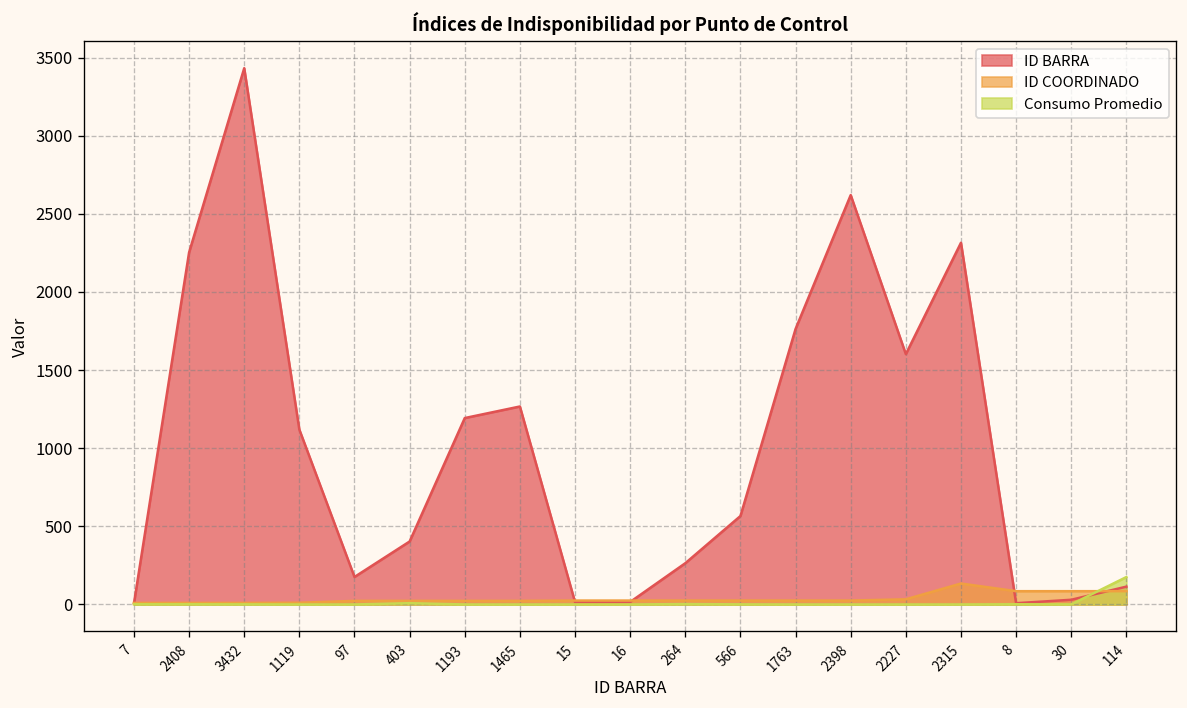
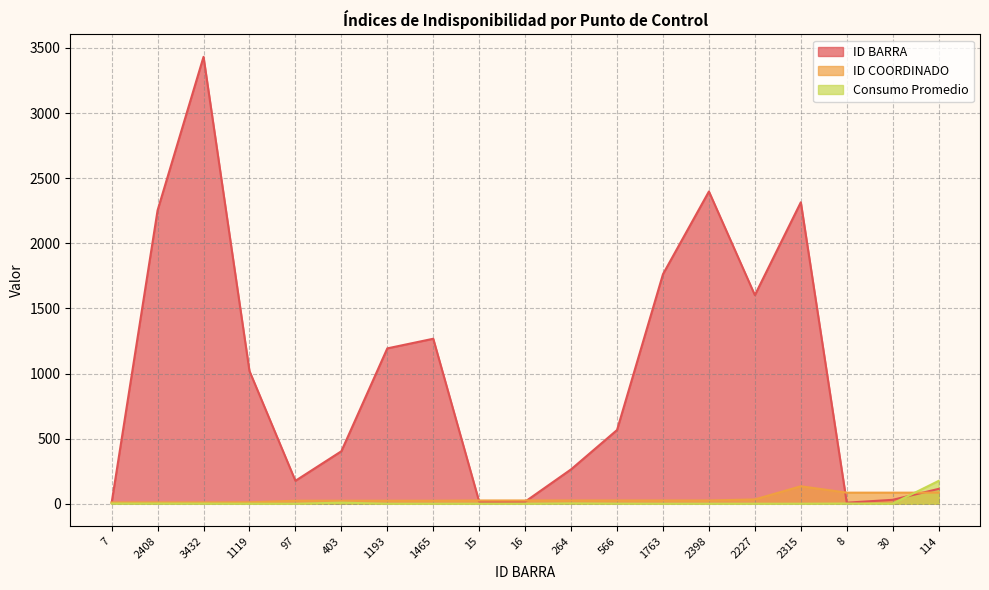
  {
    "ID BARRA": {
      "2408": 2250,
      "3432": 3430,
-     "1119": 1120,
+     "1119": 1020,
      "97": 180,
      "403": 400,
      "1193": 1190,
      "1465": 1270,
      "264": 260,
      "566": 570,
      "1763": 1760,
-     "2398": 2620,
+     "2398": 2400,
      "2227": 1600,
      "2315": 2320,
      "30": 30,
      "114": 110
    },
    "ID COORDINADO": {
      "97": 20,
      "1193": 20,
      "1465": 20,
      "264": 30,
      "566": 30,
      "1763": 30,
      "2398": 30,
      "2227": 30,
      "2315": 130,
      "8": 90,
      "30": 90,
      "114": 90
    },
    "Consumo Promedio": {
      "97": 0,
      "1193": 0,
      "1465": 0,
      "264": 0,
      "566": 0,
      "1763": 0,
      "2398": 0,
      "2227": 0,
      "2315": 0,
      "30": 0,
      "114": 180
    }
  }
